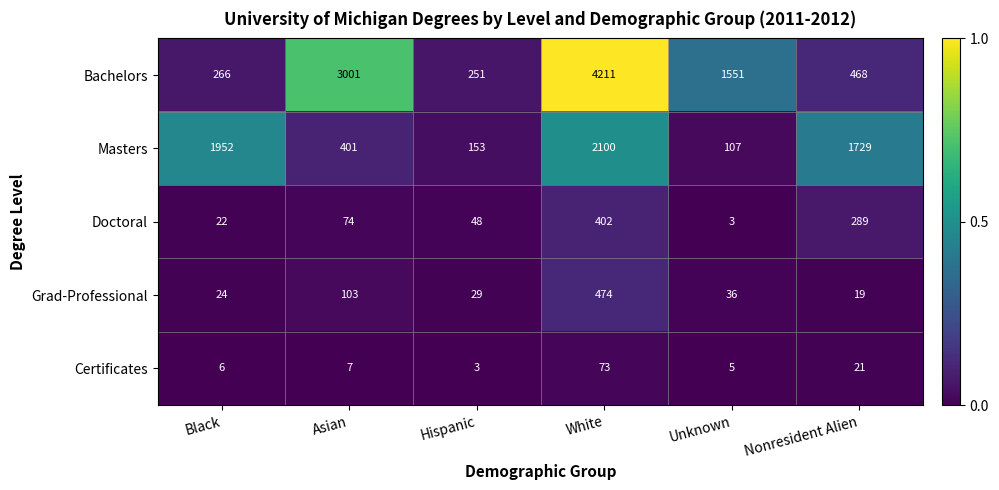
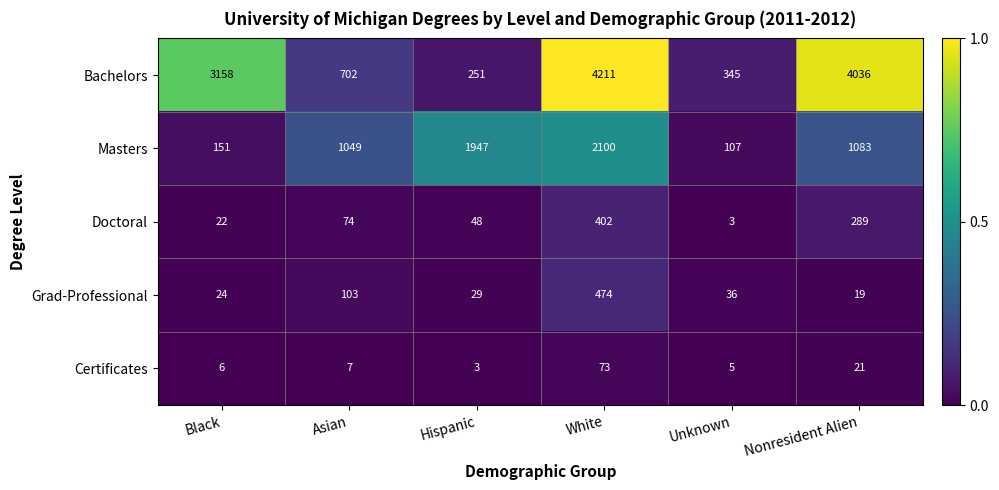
  {
    "Bachelors": {
-     "Black": 266,
-     "Asian": 3001,
+     "Black": 3158,
+     "Asian": 702,
      "Hispanic": 251,
      "White": 4211,
-     "Unknown": 1551,
-     "Nonresident Alien": 468
+     "Unknown": 345,
+     "Nonresident Alien": 4036
    },
    "Masters": {
-     "Black": 1952,
-     "Asian": 401,
-     "Hispanic": 153,
+     "Black": 151,
+     "Asian": 1049,
+     "Hispanic": 1947,
      "White": 2100,
      "Unknown": 107,
-     "Nonresident Alien": 1729
+     "Nonresident Alien": 1083
    },
    "Doctoral": {
      "Black": 22,
      "Asian": 74,
      "Hispanic": 48,
      "White": 402,
      "Unknown": 3,
      "Nonresident Alien": 289
    },
    "Grad-Professional": {
      "Black": 24,
      "Asian": 103,
      "Hispanic": 29,
      "White": 474,
      "Unknown": 36,
      "Nonresident Alien": 19
    },
    "Certificates": {
      "Black": 6,
      "Asian": 7,
      "Hispanic": 3,
      "White": 73,
      "Unknown": 5,
      "Nonresident Alien": 21
    }
  }
